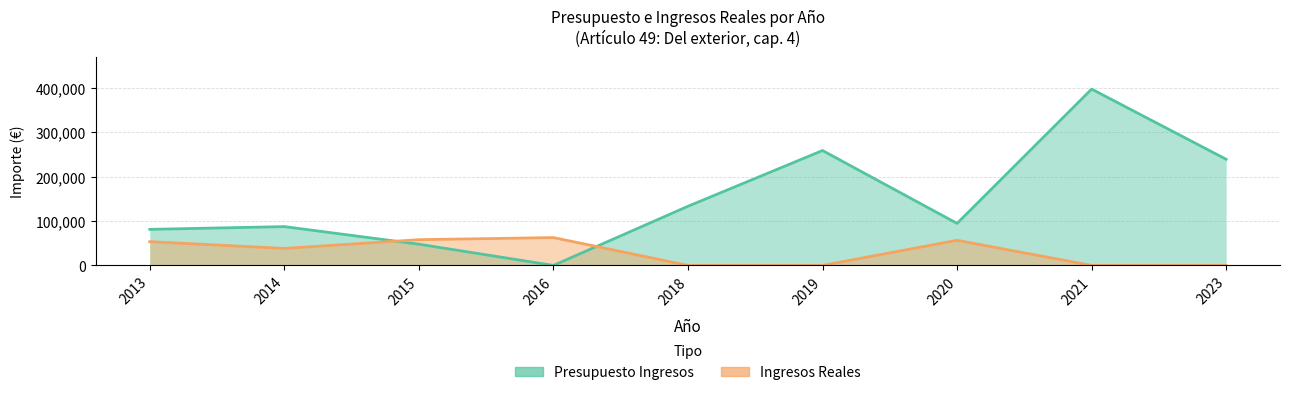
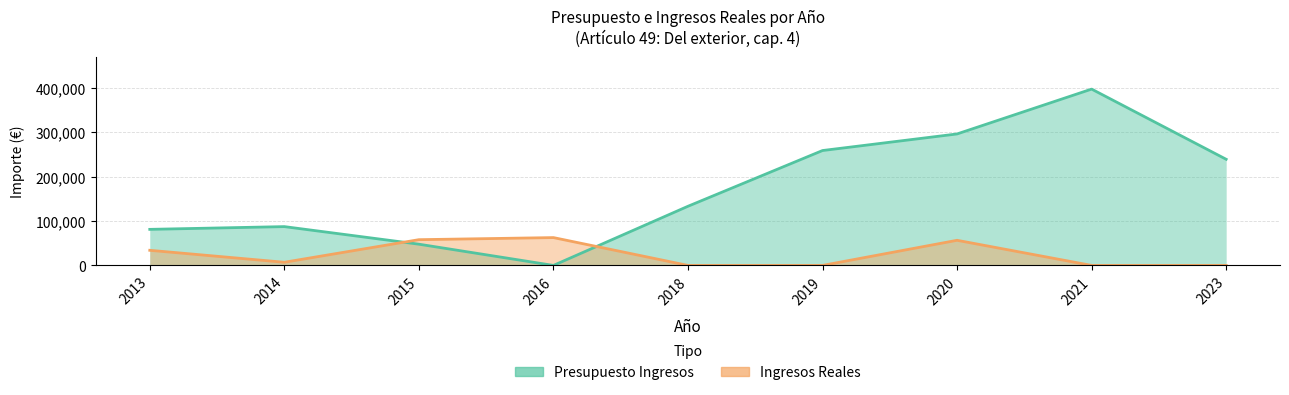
  {
    "Presupuesto Ingresos": {
      "2013": "80,000",
      "2014": "90,000",
      "2015": "50,000",
      "2016": "0",
      "2018": "130,000",
      "2019": "260,000",
-     "2020": "90,000",
+     "2020": "300,000",
      "2021": "400,000",
      "2023": "240,000"
    },
    "Ingresos Reales": {
-     "2013": "50,000",
-     "2014": "40,000",
+     "2013": "30,000",
+     "2014": "10,000",
      "2015": "60,000",
      "2016": "60,000",
      "2018": "0",
      "2019": "0",
      "2020": "60,000",
      "2021": "0",
      "2023": "0"
    }
  }
